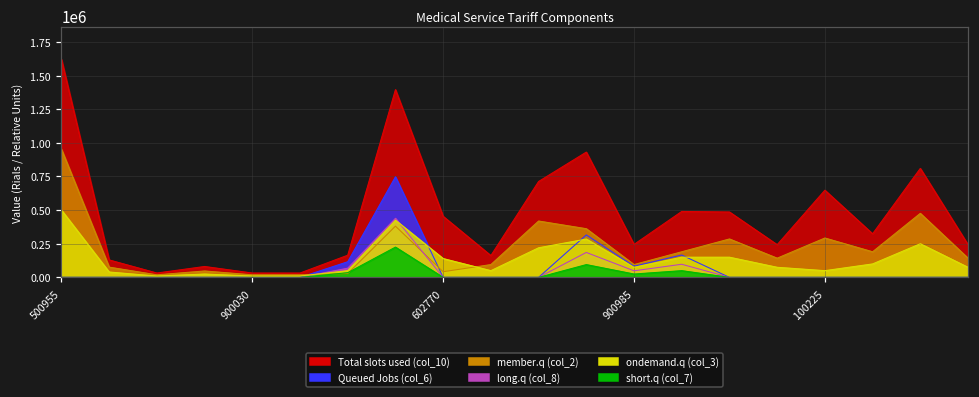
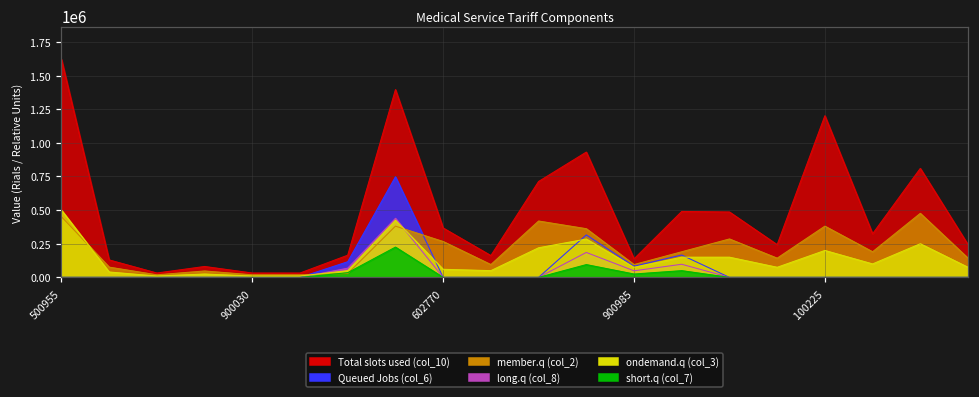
  {
    "Total slots used (col_10)": {
      "500955": 1620000,
-     "602770": 450000,
-     "900985": 250000,
-     "100225": 650000
+     "602770": 370000,
+     "900985": 140000,
+     "100225": 1200000
    },
    "member.q (col_2)": {
-     "500955": 950000,
-     "602770": 40000,
-     "100225": 290000
+     "500955": 450000,
+     "602770": 270000,
+     "100225": 380000
    },
    "long.q (col_8)": {
      "900985": 50000
    },
    "ondemand.q (col_3)": {
      "500955": 500000,
-     "602770": 140000,
-     "100225": 50000
+     "602770": 60000,
+     "100225": 200000
    },
    "short.q (col_7)": {
      "900985": 30000
    }
  }
